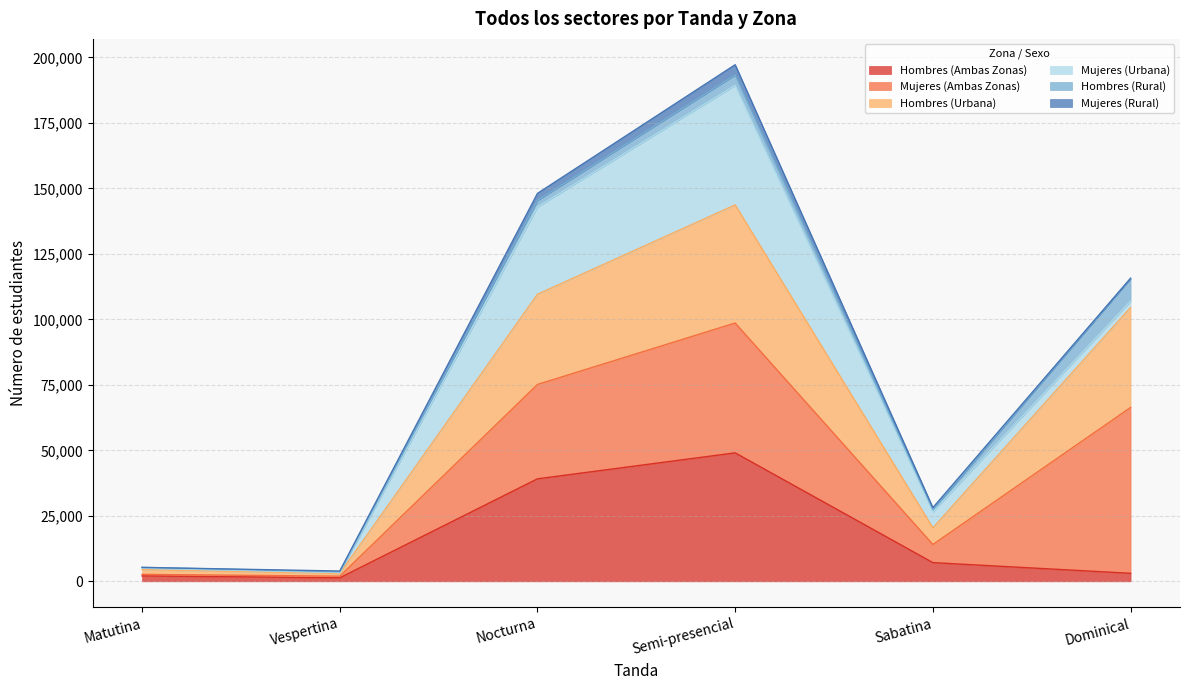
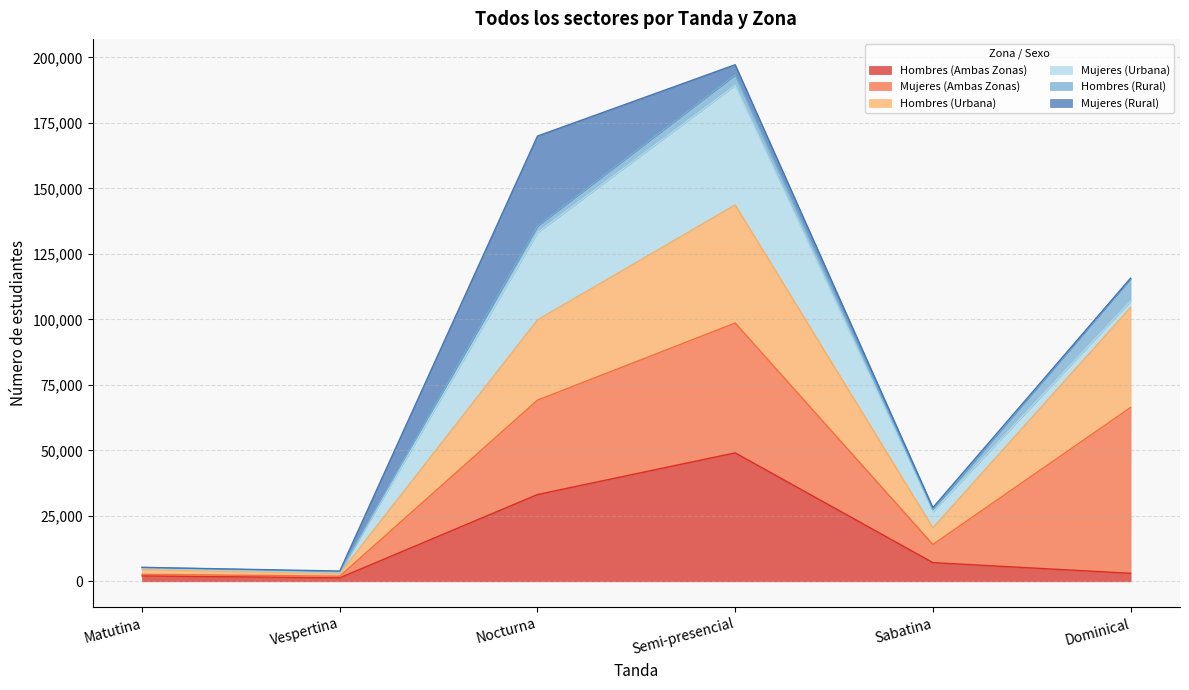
  {
    "Hombres (Ambas Zonas)": {
-     "Nocturna": "39,000",
+     "Nocturna": "33,000",
      "Semi-presencial": "49,000",
      "Sabatina": "7,000",
      "Dominical": "3,000"
    },
    "Mujeres (Ambas Zonas)": {
      "Nocturna": "36,000",
      "Semi-presencial": "50,000",
      "Sabatina": "7,000",
      "Dominical": "63,000"
    },
    "Hombres (Urbana)": {
-     "Nocturna": "34,000",
+     "Nocturna": "31,000",
      "Semi-presencial": "45,000",
      "Sabatina": "6,000",
      "Dominical": "38,000"
    },
    "Mujeres (Urbana)": {
      "Nocturna": "33,000",
      "Semi-presencial": "46,000",
      "Dominical": "2,000"
    },
    "Hombres (Rural)": {
      "Nocturna": "2,000",
      "Semi-presencial": "4,000"
    },
    "Mujeres (Rural)": {
-     "Nocturna": "3,000",
+     "Nocturna": "34,000",
      "Semi-presencial": "4,000"
    }
  }
